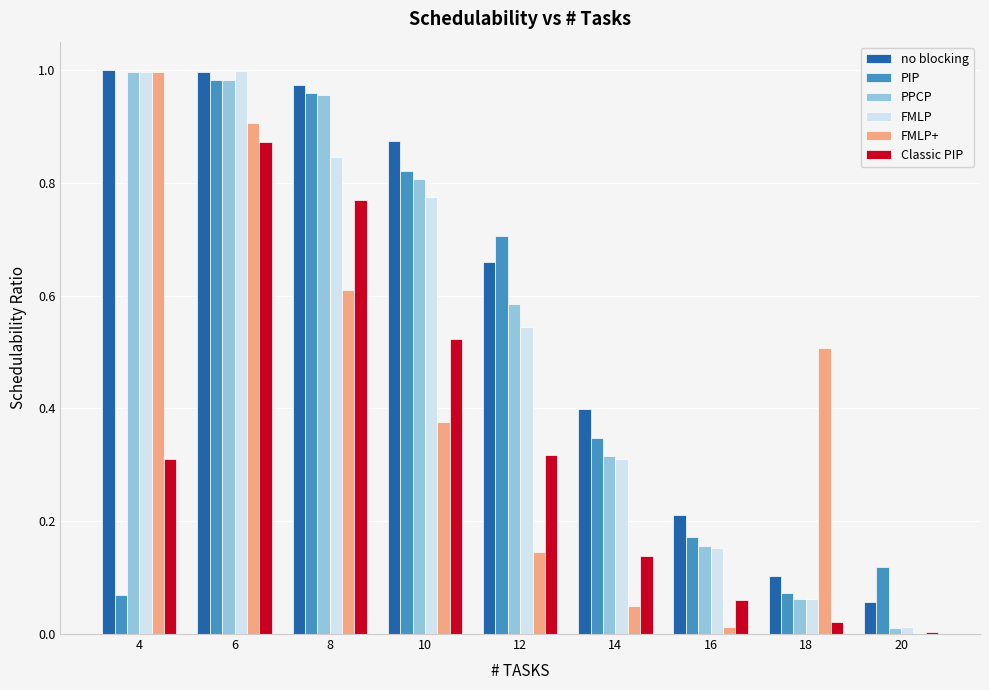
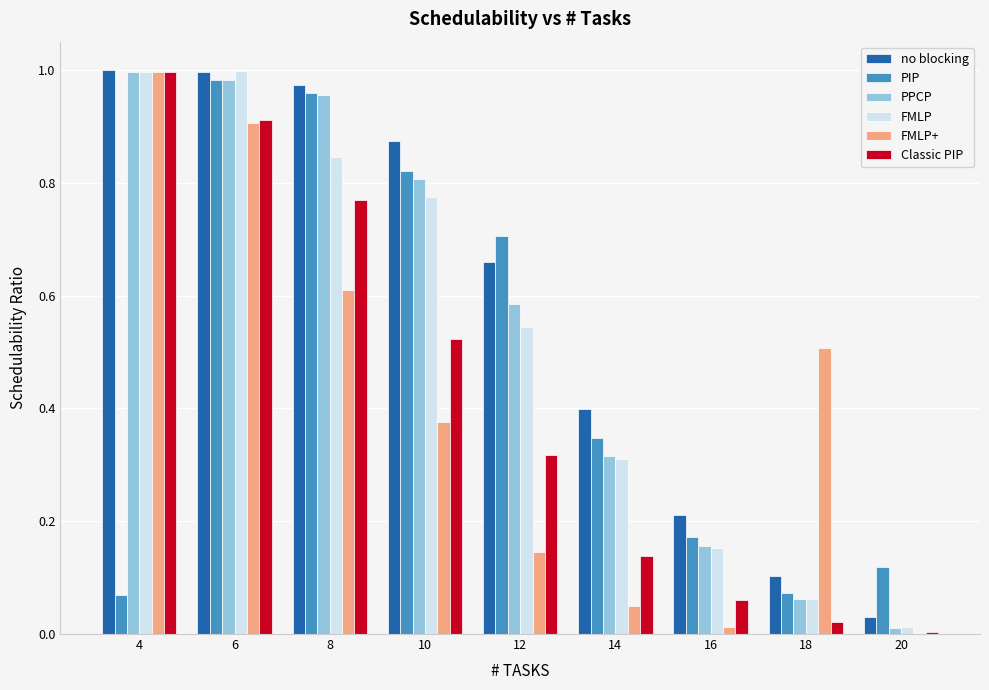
  {
    "no blocking": {
      "4": 1.00,
      "6": 1.00,
      "8": 0.97,
      "10": 0.87,
      "12": 0.66,
      "14": 0.40,
      "16": 0.21,
      "18": 0.10,
-     "20": 0.06
+     "20": 0.03
    },
    "PIP": {
      "4": 0.07,
      "6": 0.98,
      "8": 0.96,
      "10": 0.82,
      "12": 0.71,
      "14": 0.35,
      "16": 0.17,
      "18": 0.07,
      "20": 0.12
    },
    "PPCP": {
      "4": 1.00,
      "6": 0.98,
      "8": 0.95,
      "10": 0.81,
      "12": 0.58,
      "14": 0.32,
      "16": 0.16,
      "18": 0.06,
      "20": 0.01
    },
    "FMLP": {
      "4": 1.00,
      "6": 1.00,
      "8": 0.85,
      "10": 0.78,
      "12": 0.54,
      "14": 0.31,
      "16": 0.15,
      "18": 0.06,
      "20": 0.01
    },
    "FMLP+": {
      "4": 1.00,
      "6": 0.91,
      "8": 0.61,
      "10": 0.38,
      "12": 0.15,
      "14": 0.05,
      "16": 0.01,
      "18": 0.51
    },
    "Classic PIP": {
-     "4": 0.31,
-     "6": 0.87,
+     "4": 1.00,
+     "6": 0.91,
      "8": 0.77,
      "10": 0.52,
      "12": 0.32,
      "14": 0.14,
      "16": 0.06,
      "18": 0.02
    }
  }
